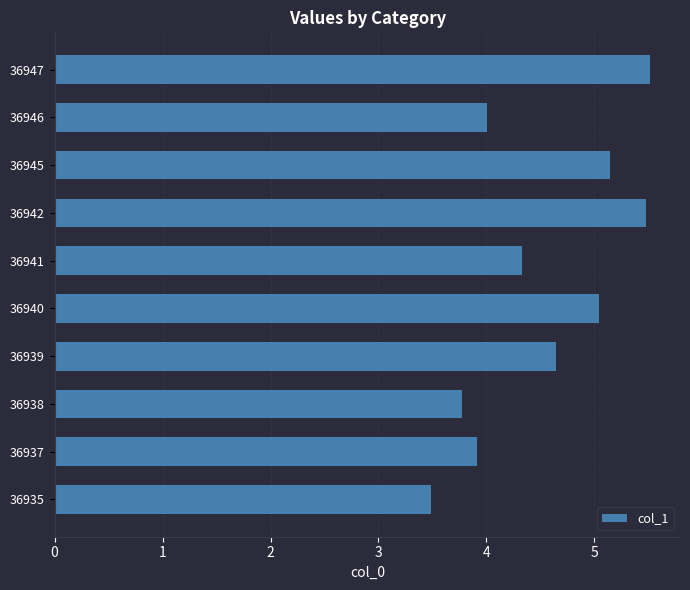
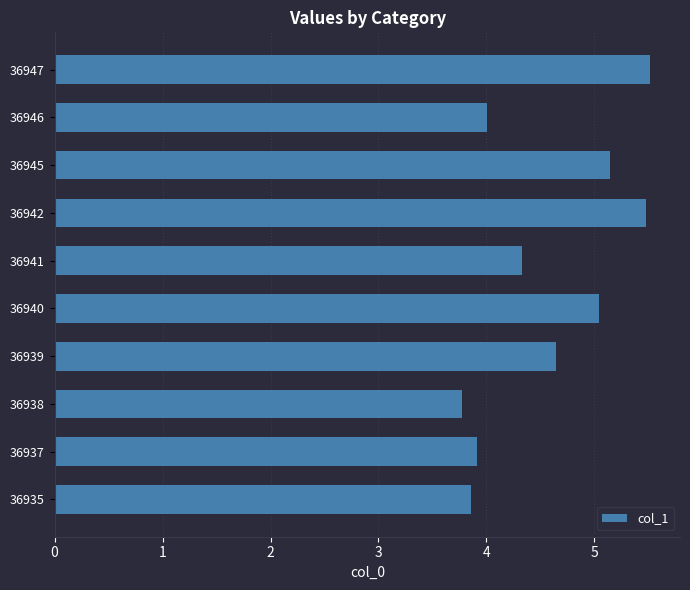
  {
    "36947": 5.52,
    "36946": 4.01,
    "36945": 5.14,
    "36942": 5.48,
    "36941": 4.33,
    "36940": 5.04,
    "36939": 4.64,
    "36938": 3.77,
    "36937": 3.91,
-   "36935": 3.49
+   "36935": 3.85
  }
